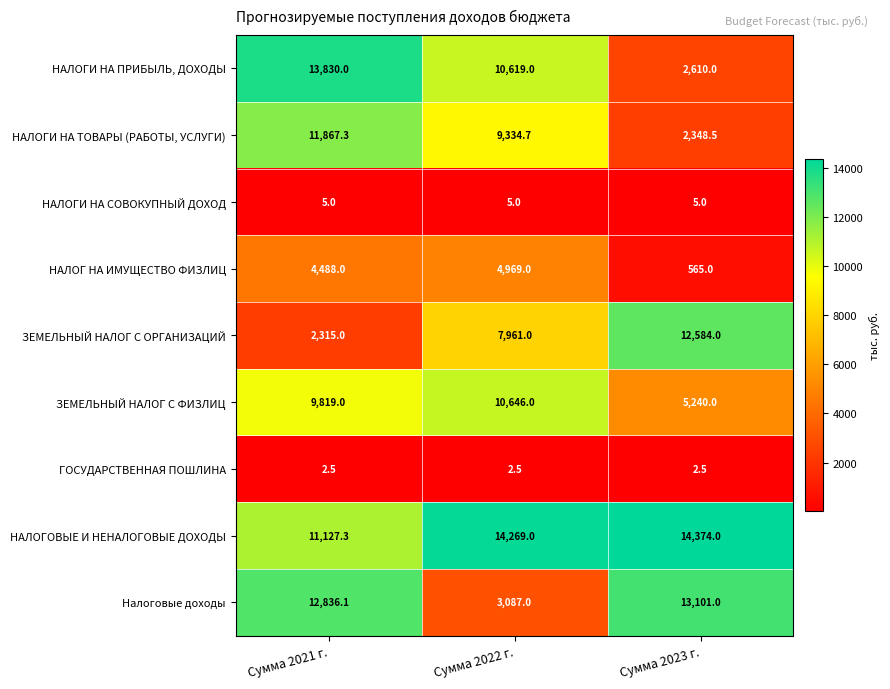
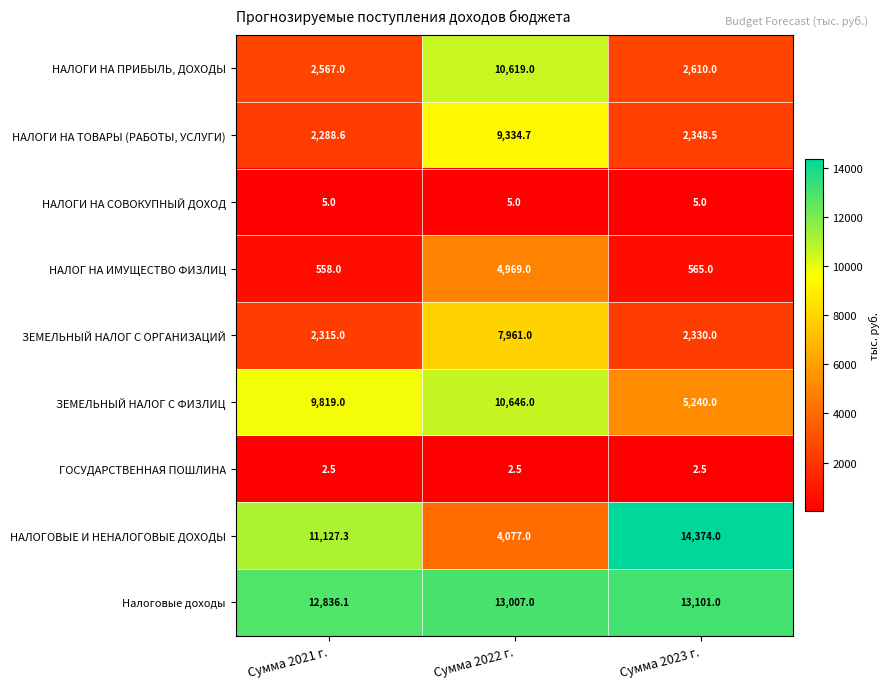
  {
    "НАЛОГИ НА ПРИБЫЛЬ, ДОХОДЫ": {
-     "Сумма 2021 г.": "13,830.0",
+     "Сумма 2021 г.": "2,567.0",
      "Сумма 2022 г.": "10,619.0",
      "Сумма 2023 г.": "2,610.0"
    },
    "НАЛОГИ НА ТОВАРЫ (РАБОТЫ, УСЛУГИ)": {
-     "Сумма 2021 г.": "11,867.3",
+     "Сумма 2021 г.": "2,288.6",
      "Сумма 2022 г.": "9,334.7",
      "Сумма 2023 г.": "2,348.5"
    },
    "НАЛОГИ НА СОВОКУПНЫЙ ДОХОД": {
      "Сумма 2021 г.": "5.0",
      "Сумма 2022 г.": "5.0",
      "Сумма 2023 г.": "5.0"
    },
    "НАЛОГ НА ИМУЩЕСТВО ФИЗЛИЦ": {
-     "Сумма 2021 г.": "4,488.0",
+     "Сумма 2021 г.": "558.0",
      "Сумма 2022 г.": "4,969.0",
      "Сумма 2023 г.": "565.0"
    },
    "ЗЕМЕЛЬНЫЙ НАЛОГ С ОРГАНИЗАЦИЙ": {
      "Сумма 2021 г.": "2,315.0",
      "Сумма 2022 г.": "7,961.0",
-     "Сумма 2023 г.": "12,584.0"
+     "Сумма 2023 г.": "2,330.0"
    },
    "ЗЕМЕЛЬНЫЙ НАЛОГ С ФИЗЛИЦ": {
      "Сумма 2021 г.": "9,819.0",
      "Сумма 2022 г.": "10,646.0",
      "Сумма 2023 г.": "5,240.0"
    },
    "ГОСУДАРСТВЕННАЯ ПОШЛИНА": {
      "Сумма 2021 г.": "2.5",
      "Сумма 2022 г.": "2.5",
      "Сумма 2023 г.": "2.5"
    },
    "НАЛОГОВЫЕ И НЕНАЛОГОВЫЕ ДОХОДЫ": {
      "Сумма 2021 г.": "11,127.3",
-     "Сумма 2022 г.": "14,269.0",
+     "Сумма 2022 г.": "4,077.0",
      "Сумма 2023 г.": "14,374.0"
    },
    "Налоговые доходы": {
      "Сумма 2021 г.": "12,836.1",
-     "Сумма 2022 г.": "3,087.0",
+     "Сумма 2022 г.": "13,007.0",
      "Сумма 2023 г.": "13,101.0"
    }
  }
